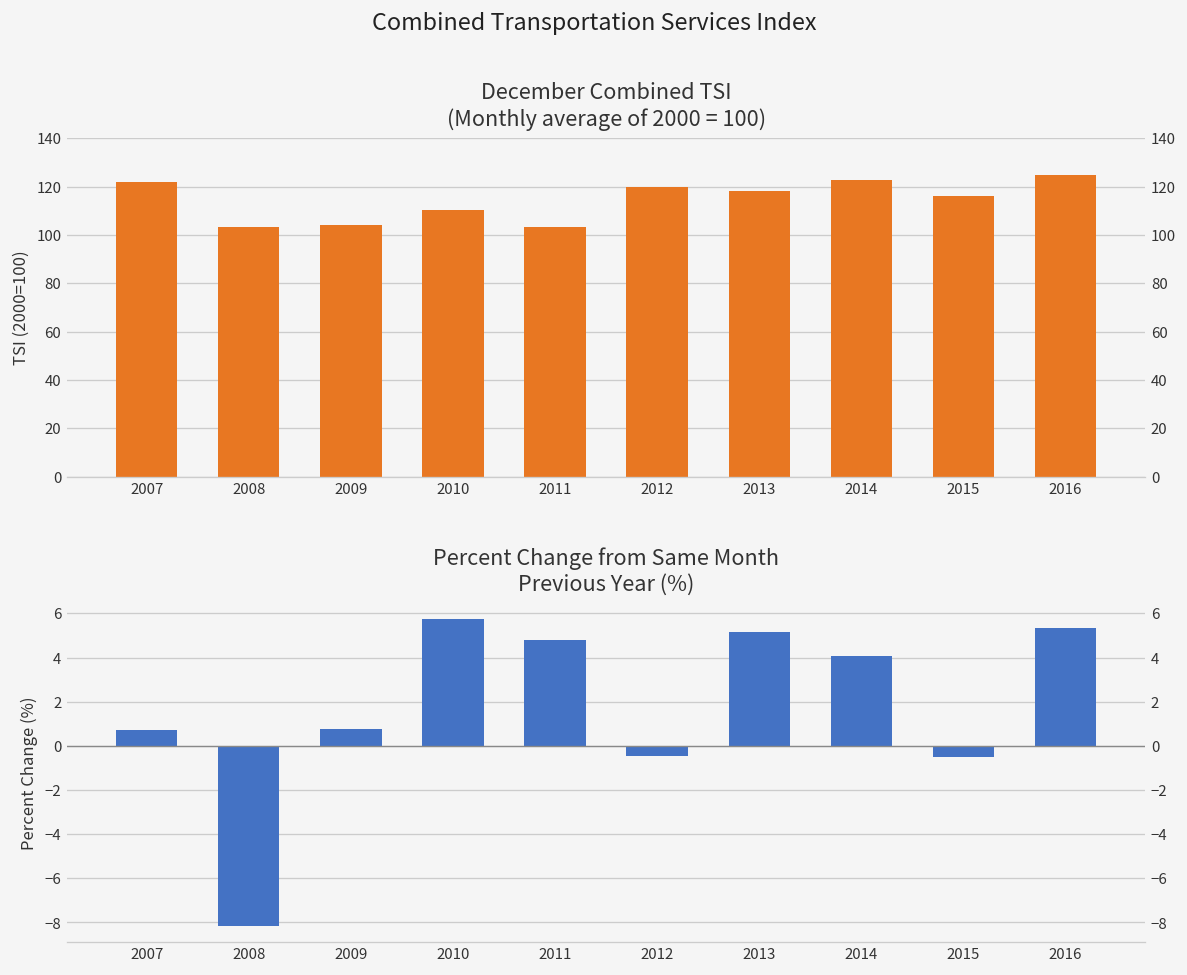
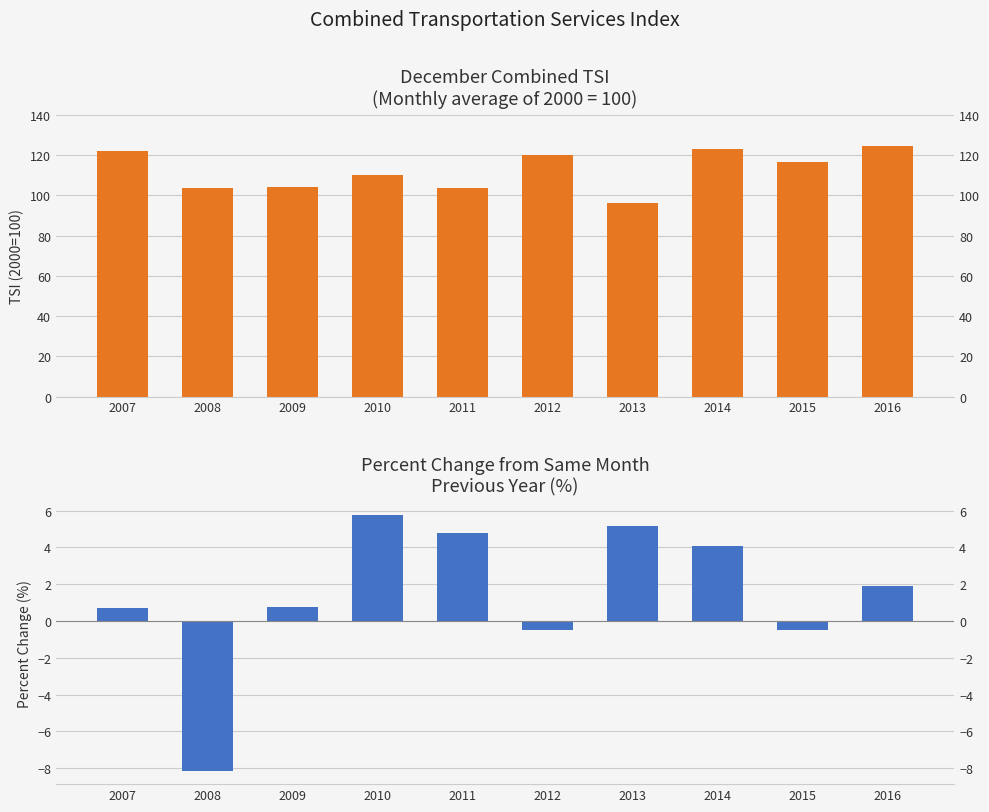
  {
    "December Combined TSI (Monthly average of 2000 = 100)": {
      "2007": 122,
      "2008": 103,
      "2009": 104,
      "2010": 110,
      "2011": 103,
      "2012": 120,
-     "2013": 118,
+     "2013": 96,
      "2014": 123,
      "2015": 116,
      "2016": 125
    },
    "Percent Change from Same Month Previous Year (%)": {
      "2007": 0.7,
      "2008": -8.2,
      "2009": 0.8,
      "2010": 5.8,
      "2011": 4.8,
      "2012": -0.5,
      "2013": 5.1,
      "2014": 4.1,
      "2015": -0.5,
-     "2016": 5.3
+     "2016": 1.9
    }
  }
